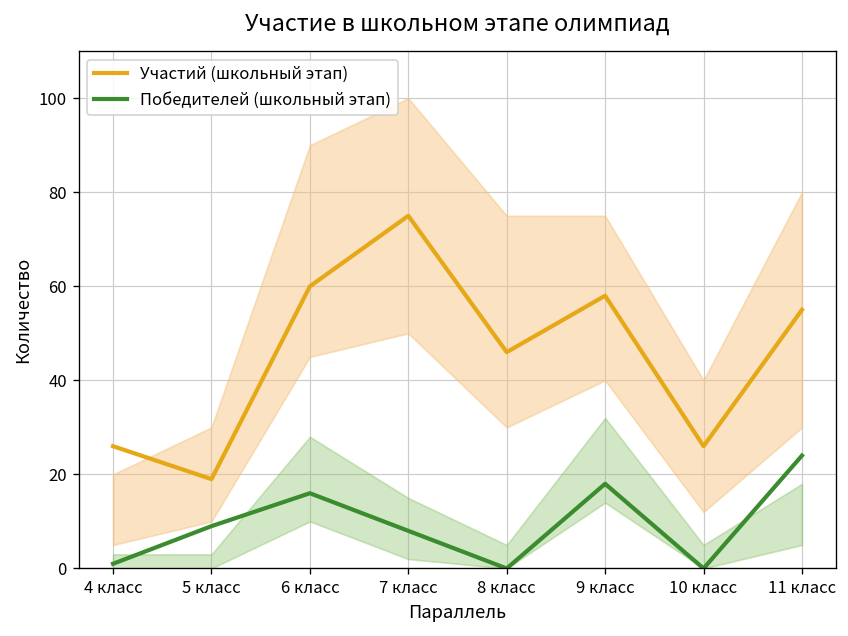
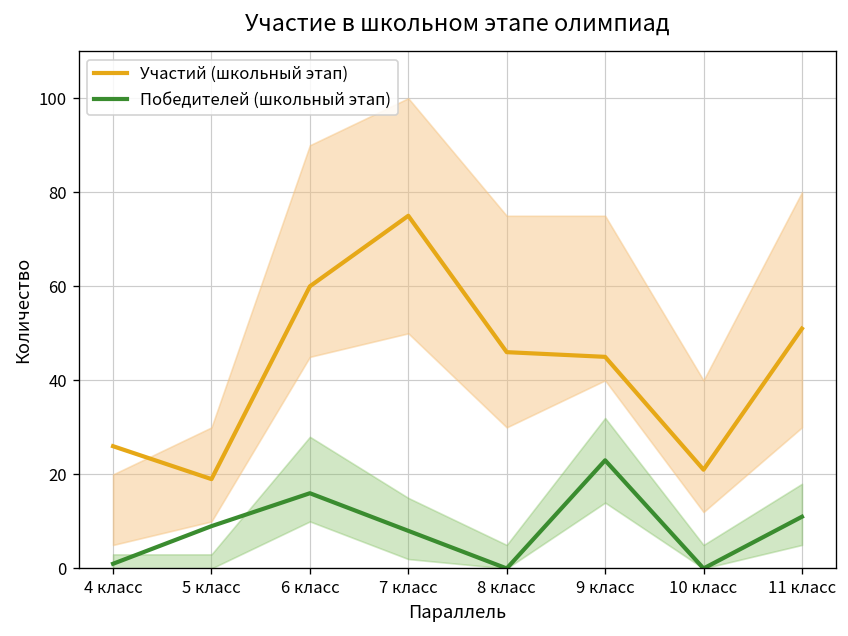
  {
    "Участий (школьный этап)": {
      "4 класс": 26,
      "5 класс": 19,
      "6 класс": 60,
      "7 класс": 75,
      "8 класс": 46,
-     "9 класс": 58,
-     "10 класс": 26,
-     "11 класс": 55
+     "9 класс": 45,
+     "10 класс": 21,
+     "11 класс": 51
    },
    "Победителей (школьный этап)": {
      "4 класс": 1,
      "5 класс": 9,
      "6 класс": 16,
      "7 класс": 8,
      "8 класс": 0,
-     "9 класс": 18,
+     "9 класс": 23,
      "10 класс": 0,
-     "11 класс": 24
+     "11 класс": 11
    }
  }
